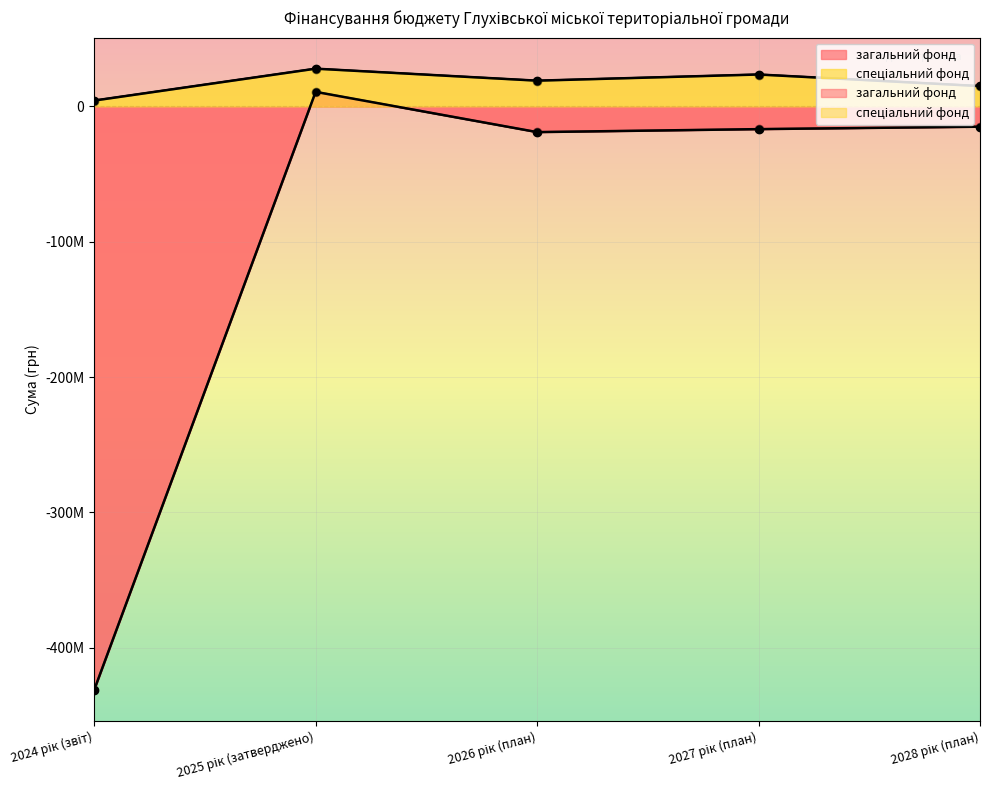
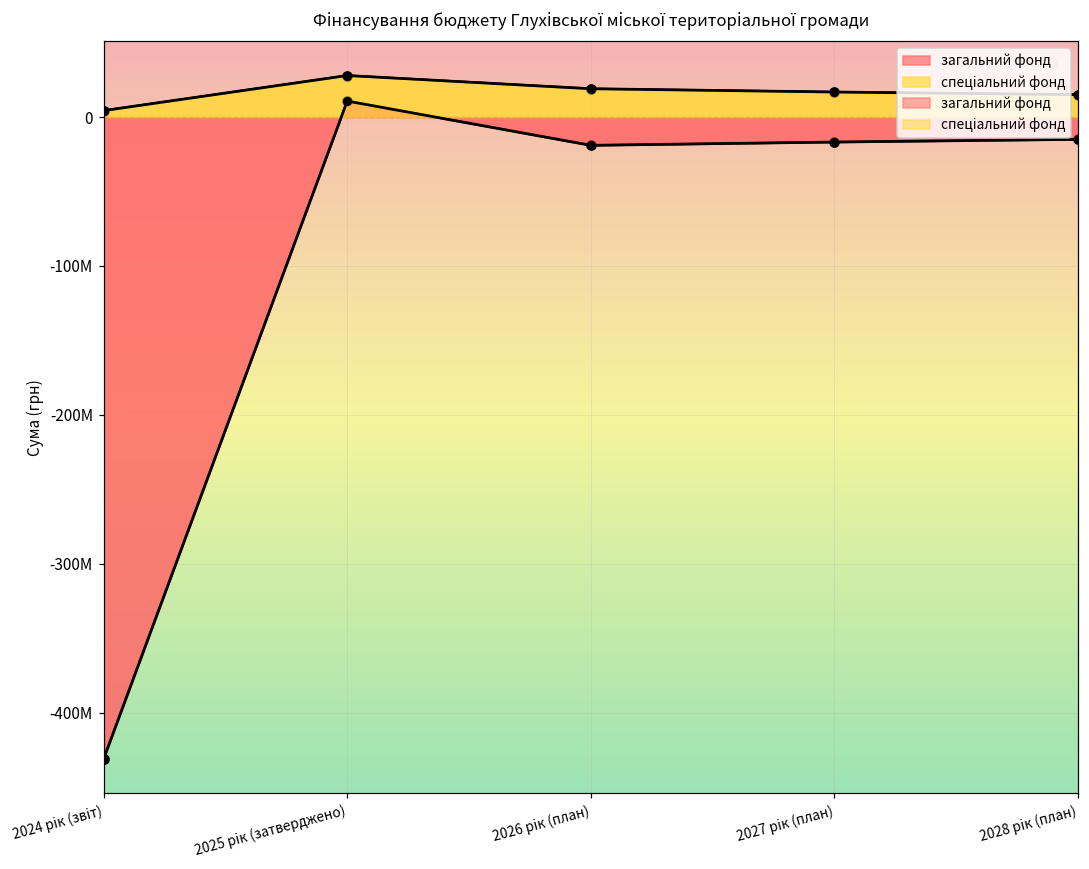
  {
    "спеціальний фонд": {
      "2024 рік (звіт)": 4000000,
      "2025 рік (затверджено)": 28000000,
      "2026 рік (план)": 19000000,
-     "2027 рік (план)": 24000000,
+     "2027 рік (план)": 17000000,
      "2028 рік (план)": 15000000
    }
  }
